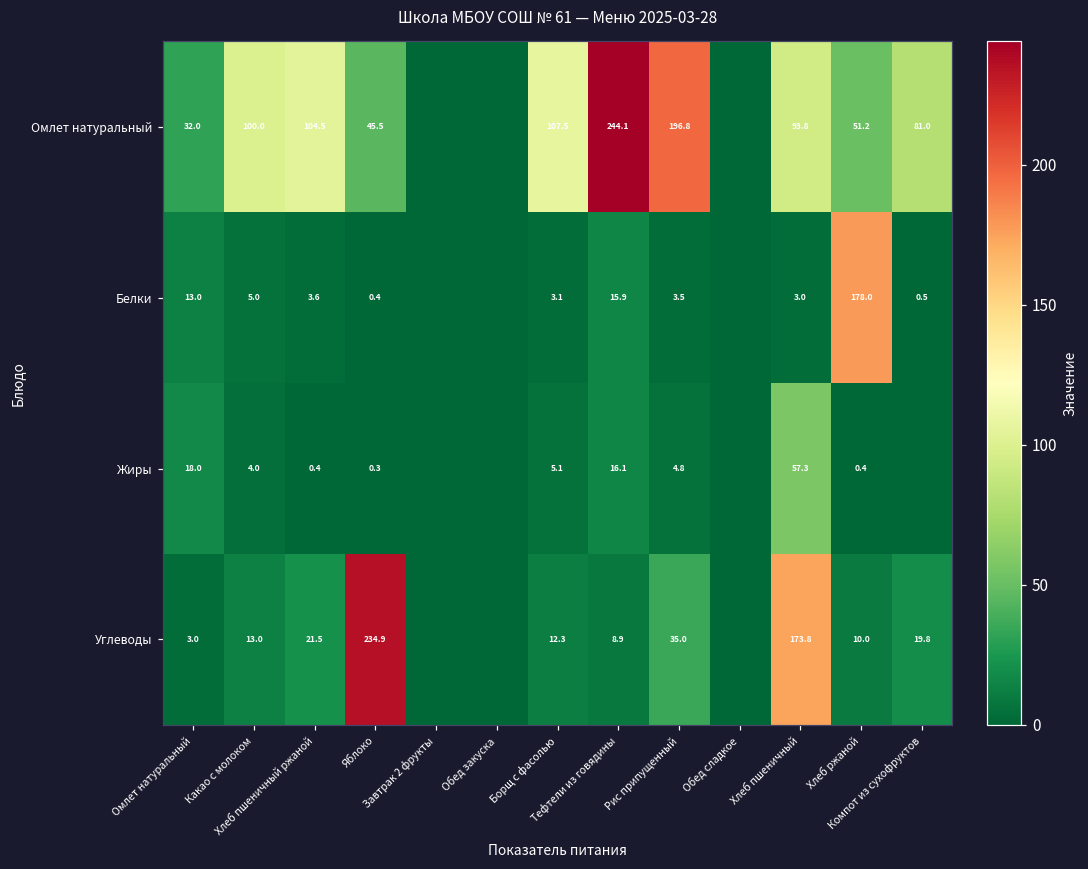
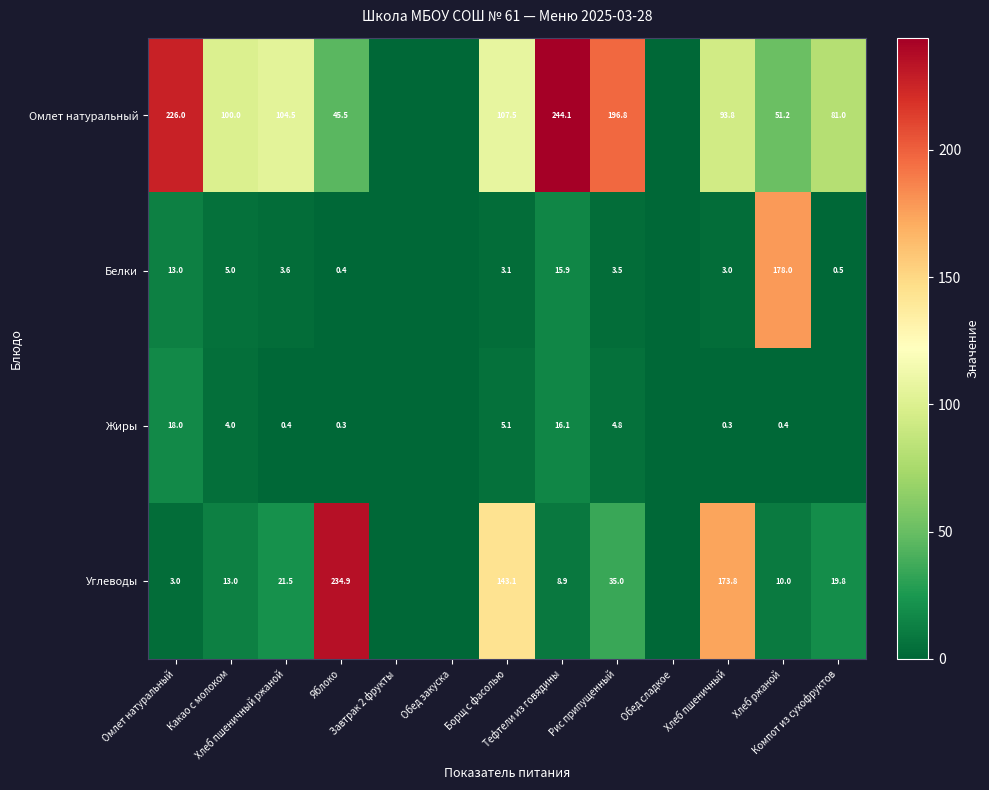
  {
    "Омлет натуральный": {
-     "Омлет натуральный": 32.0,
+     "Омлет натуральный": 226.0,
      "Какао с молоком": 100.0,
      "Хлеб пшеничный ржаной": 104.5,
      "Яблоко": 45.5,
      "Борщ с фасолью": 107.5,
      "Тефтели из говядины": 244.1,
      "Рис припущенный": 196.8,
      "Хлеб пшеничный": 93.8,
      "Хлеб ржаной": 51.2,
      "Компот из сухофруктов": 81.0
    },
    "Белки": {
      "Омлет натуральный": 13.0,
      "Какао с молоком": 5.0,
      "Хлеб пшеничный ржаной": 3.6,
      "Яблоко": 0.4,
      "Борщ с фасолью": 3.1,
      "Тефтели из говядины": 15.9,
      "Рис припущенный": 3.5,
      "Хлеб пшеничный": 3.0,
      "Хлеб ржаной": 178.0,
      "Компот из сухофруктов": 0.5
    },
    "Жиры": {
      "Омлет натуральный": 18.0,
      "Какао с молоком": 4.0,
      "Хлеб пшеничный ржаной": 0.4,
      "Яблоко": 0.3,
      "Борщ с фасолью": 5.1,
      "Тефтели из говядины": 16.1,
      "Рис припущенный": 4.8,
-     "Хлеб пшеничный": 57.3,
+     "Хлеб пшеничный": 0.3,
      "Хлеб ржаной": 0.4
    },
    "Углеводы": {
      "Омлет натуральный": 3.0,
      "Какао с молоком": 13.0,
      "Хлеб пшеничный ржаной": 21.5,
      "Яблоко": 234.9,
-     "Борщ с фасолью": 12.3,
+     "Борщ с фасолью": 143.1,
      "Тефтели из говядины": 8.9,
      "Рис припущенный": 35.0,
      "Хлеб пшеничный": 173.8,
      "Хлеб ржаной": 10.0,
      "Компот из сухофруктов": 19.8
    }
  }
